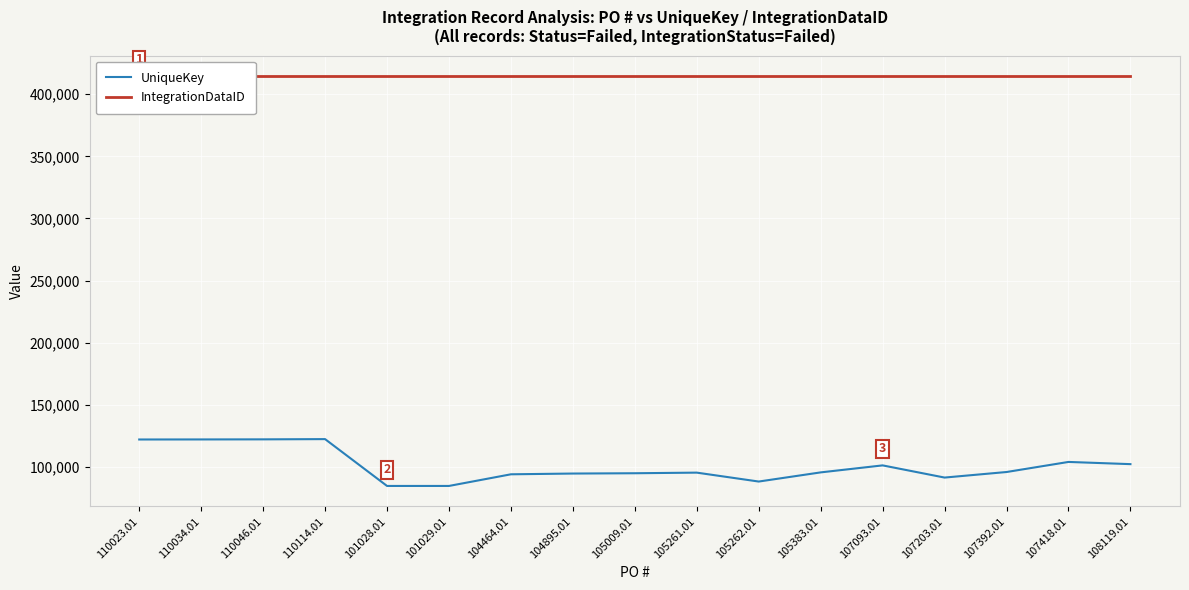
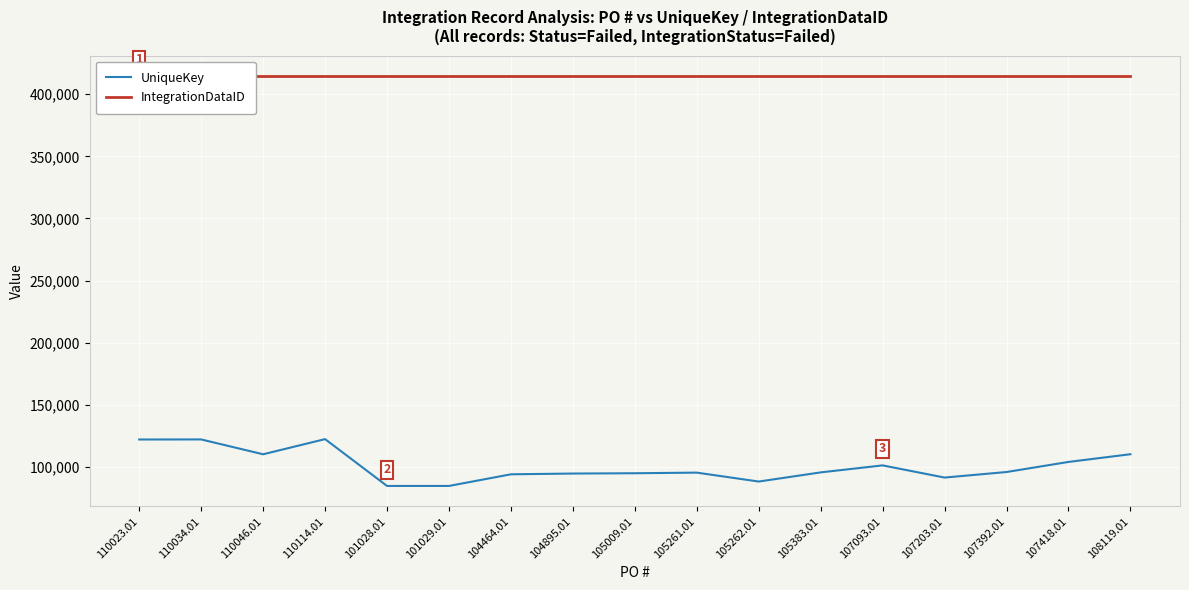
  {
    "UniqueKey": {
      "110023.01": "122,000",
      "110034.01": "122,000",
-     "110046.01": "122,000",
+     "110046.01": "110,000",
      "110114.01": "122,000",
      "101029.01": "85,000",
      "104464.01": "94,000",
      "104895.01": "95,000",
      "105009.01": "95,000",
      "105261.01": "95,000",
      "105262.01": "88,000",
      "105383.01": "96,000",
      "107203.01": "91,000",
      "107392.01": "96,000",
      "107418.01": "104,000",
-     "108119.01": "102,000"
+     "108119.01": "110,000"
    },
    "IntegrationDataID": {
      "110046.01": "415,000",
      "110114.01": "415,000",
      "101028.01": "415,000",
      "101029.01": "415,000",
      "104464.01": "415,000",
      "104895.01": "415,000",
      "105009.01": "415,000",
      "105261.01": "415,000",
      "105262.01": "415,000",
      "105383.01": "415,000",
      "107093.01": "415,000",
      "107203.01": "415,000",
      "107392.01": "415,000",
      "107418.01": "415,000",
      "108119.01": "415,000"
    }
  }
